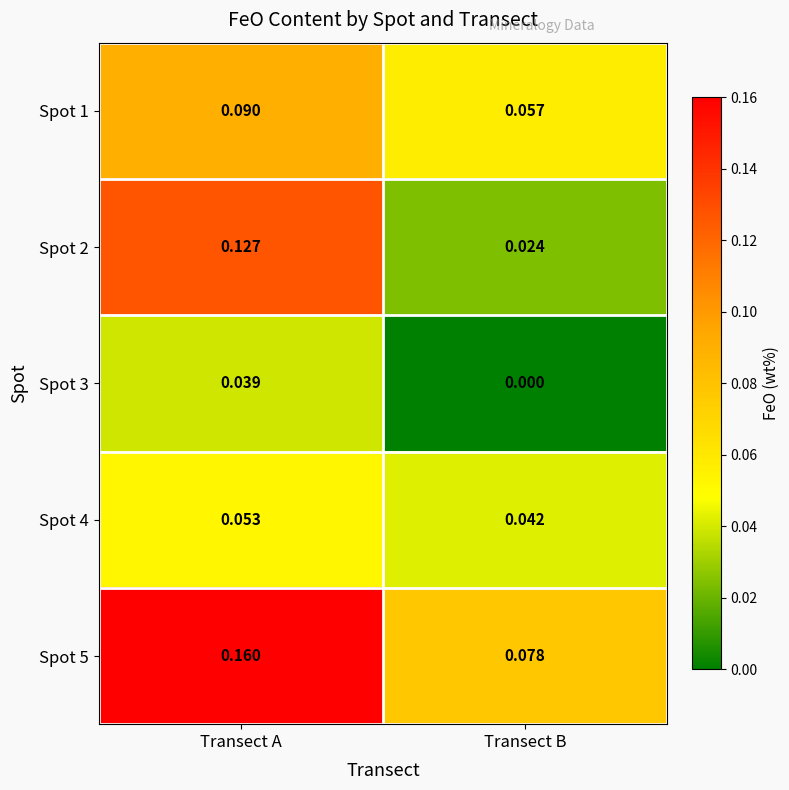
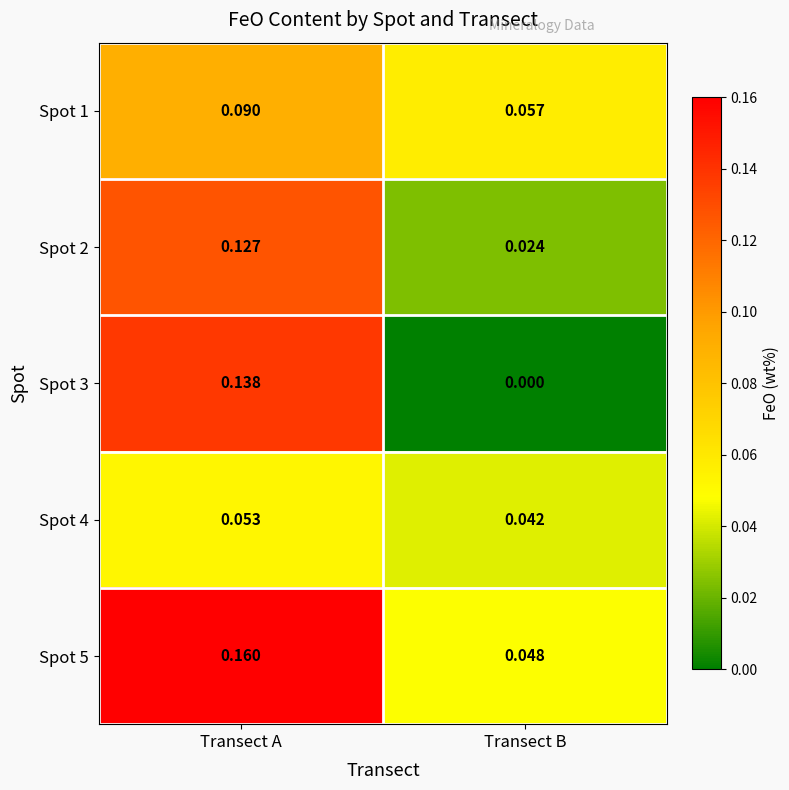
  {
    "Spot 1": {
      "Transect A": 0.090,
      "Transect B": 0.057
    },
    "Spot 2": {
      "Transect A": 0.127,
      "Transect B": 0.024
    },
    "Spot 3": {
-     "Transect A": 0.039,
+     "Transect A": 0.138,
      "Transect B": 0.000
    },
    "Spot 4": {
      "Transect A": 0.053,
      "Transect B": 0.042
    },
    "Spot 5": {
      "Transect A": 0.160,
-     "Transect B": 0.078
+     "Transect B": 0.048
    }
  }
